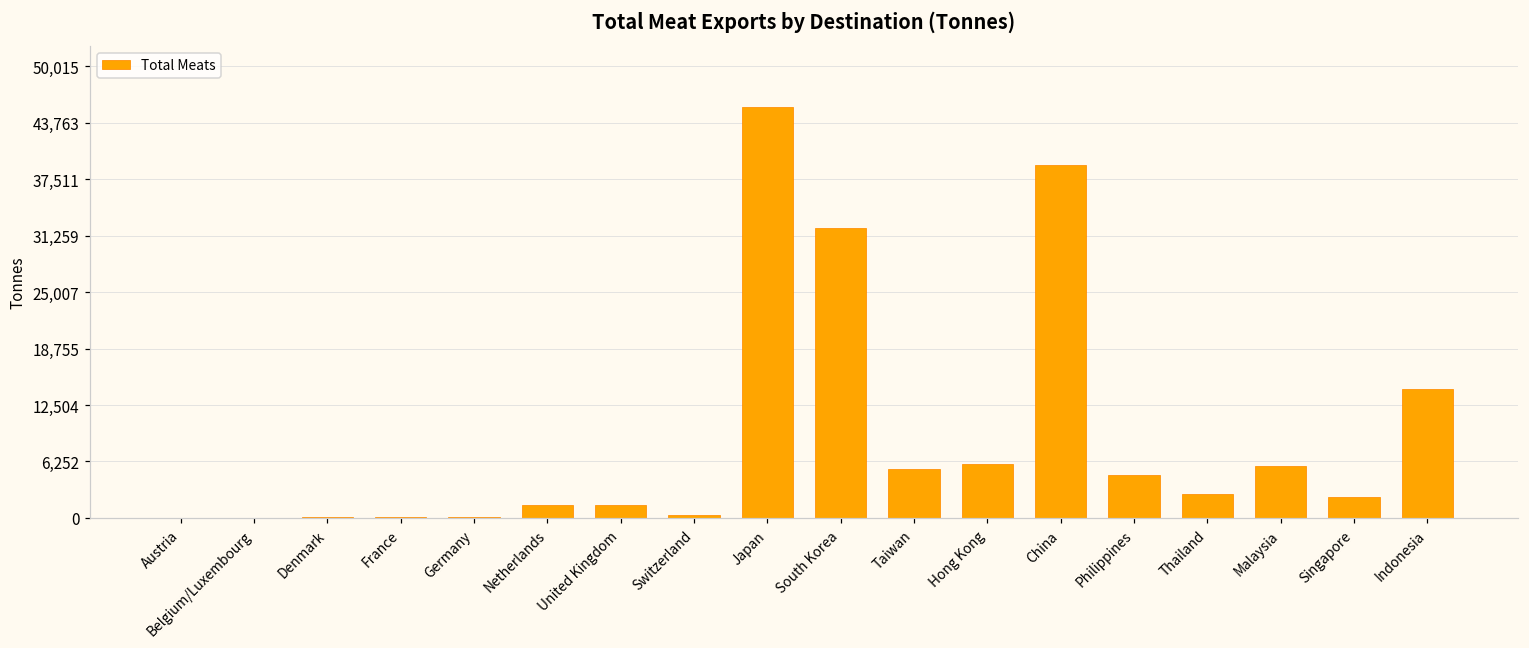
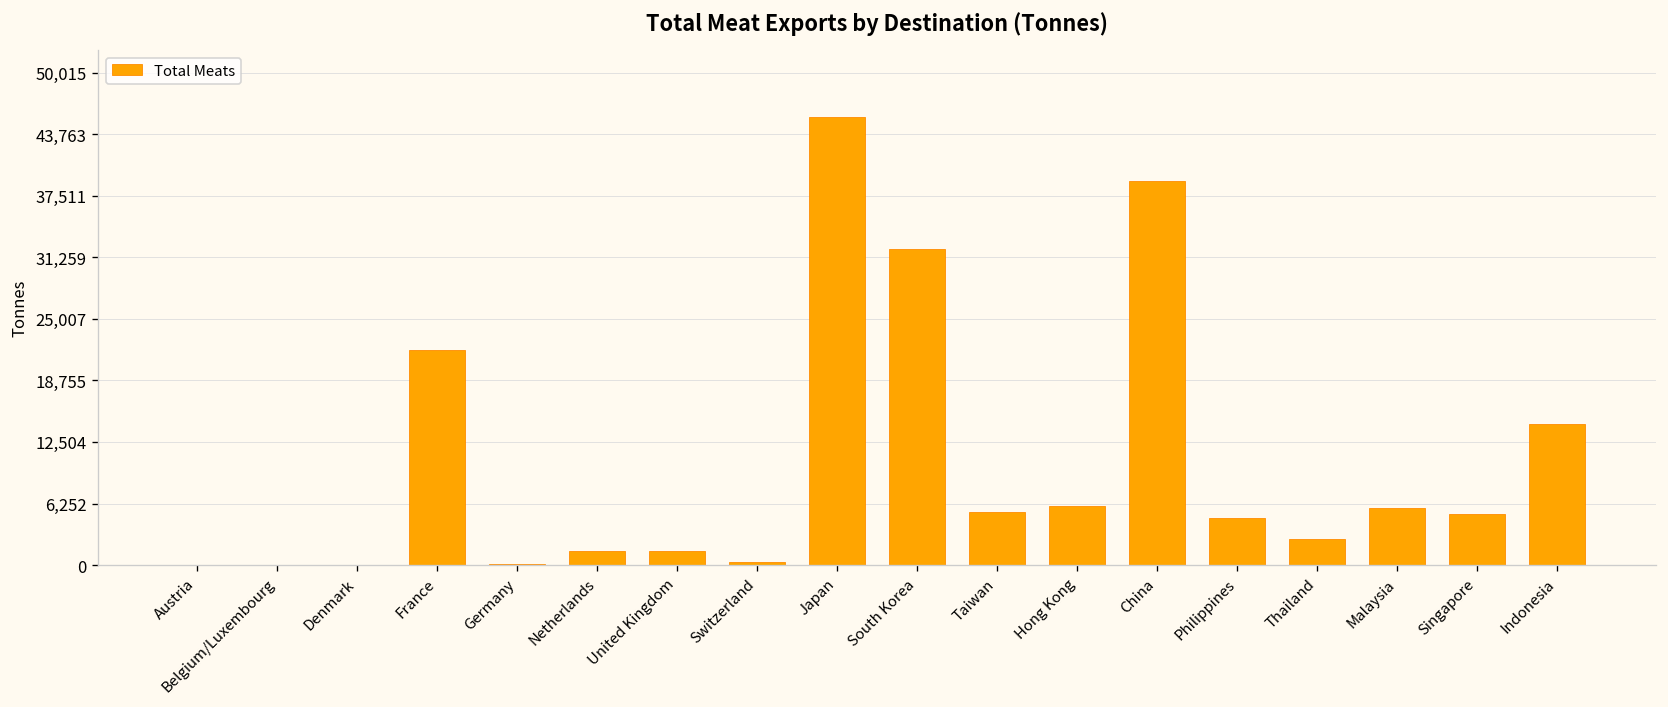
  {
-   "France": "0",
+   "France": "22,000",
    "Netherlands": "1,000",
    "United Kingdom": "1,000",
    "Japan": "45,000",
    "South Korea": "32,000",
    "Taiwan": "5,000",
    "Hong Kong": "6,000",
    "China": "39,000",
    "Philippines": "5,000",
    "Thailand": "3,000",
    "Malaysia": "6,000",
-   "Singapore": "2,000",
+   "Singapore": "5,000",
    "Indonesia": "14,000"
  }
